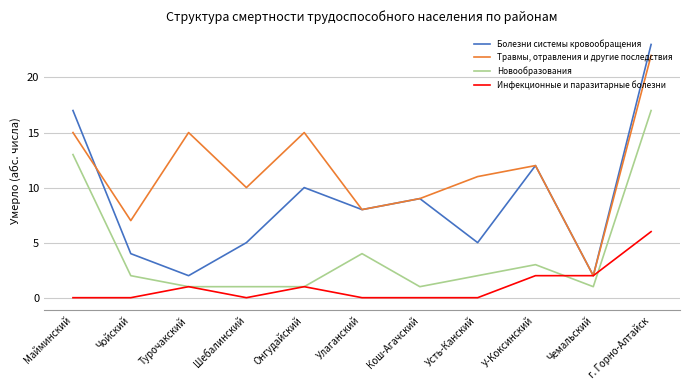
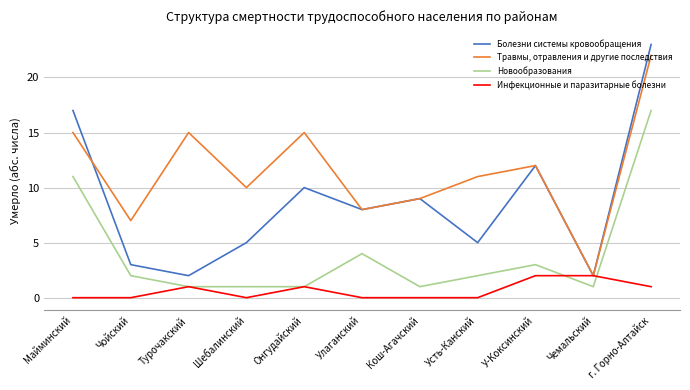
  {
    "Болезни системы кровообращения": {
      "Майминский": 17,
-     "Чойский": 4,
+     "Чойский": 3,
      "Турочакский": 2,
      "Шебалинский": 5,
      "Онгудайский": 10,
      "Усть-Канский": 5,
      "г. Горно-Алтайск": 23
    },
    "Травмы, отравления и другие последствия": {
      "Майминский": 15,
      "Чойский": 7,
      "Турочакский": 15,
      "Шебалинский": 10,
      "Онгудайский": 15,
      "Усть-Канский": 11,
      "г. Горно-Алтайск": 22
    },
    "Новообразования": {
-     "Майминский": 13,
+     "Майминский": 11,
      "Чойский": 2,
      "Шебалинский": 1,
      "Улаганский": 4,
      "Кош-Агачский": 1,
      "Усть-Канский": 2,
      "У-Коксинский": 3,
      "Чемальский": 1,
      "г. Горно-Алтайск": 17
    },
    "Инфекционные и паразитарные болезни": {
      "Майминский": 0,
      "Чойский": 0,
      "Шебалинский": 0,
      "Улаганский": 0,
      "Кош-Агачский": 0,
      "Усть-Канский": 0,
      "У-Коксинский": 2,
-     "г. Горно-Алтайск": 6
+     "г. Горно-Алтайск": 1
    }
  }
